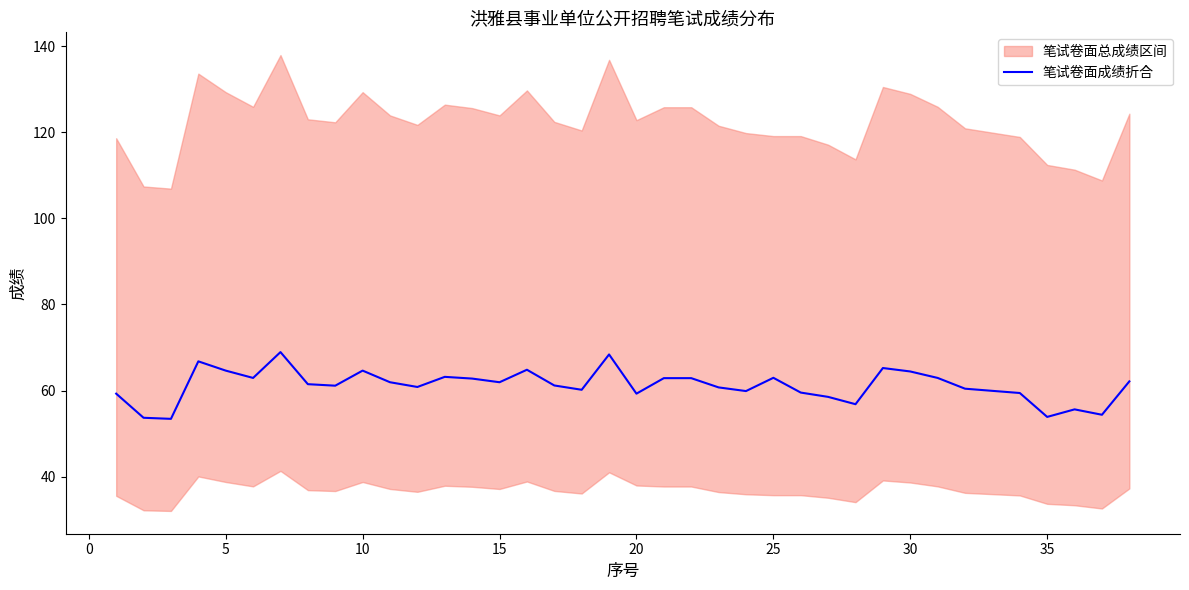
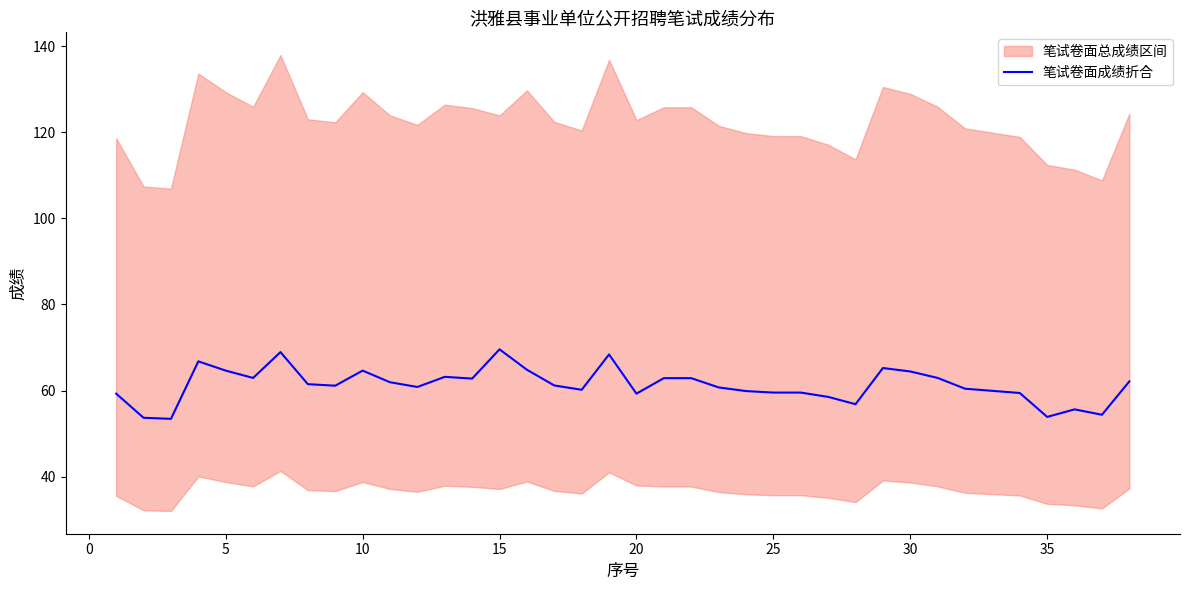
  {
    "笔试卷面成绩折合": {
      "5": 65,
      "10": 65,
-     "15": 62,
+     "15": 70,
      "20": 59,
-     "25": 63,
+     "25": 60,
      "30": 64,
      "35": 54
    }
  }
